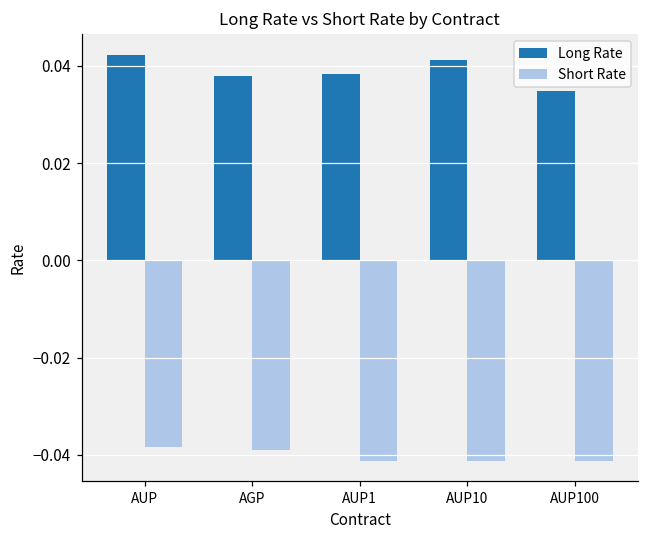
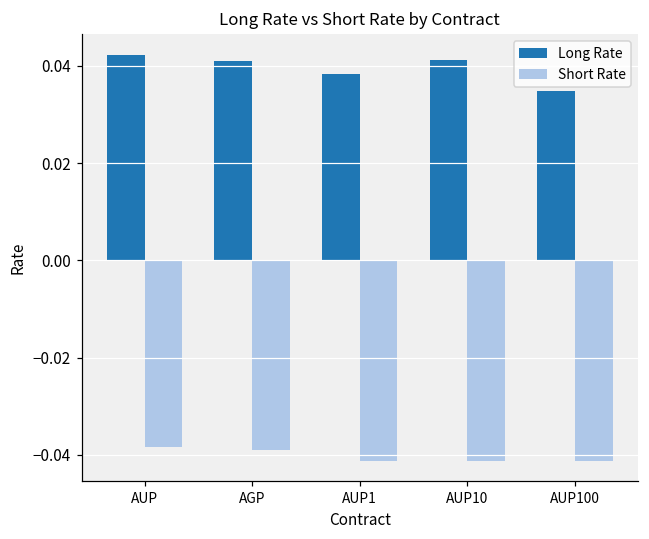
  {
    "Long Rate": {
      "AUP": 0.042,
-     "AGP": 0.038,
+     "AGP": 0.041,
      "AUP1": 0.038,
      "AUP10": 0.041,
      "AUP100": 0.035
    },
    "Short Rate": {
      "AUP": -0.038,
      "AGP": -0.039,
      "AUP1": -0.041,
      "AUP10": -0.041,
      "AUP100": -0.041
    }
  }
